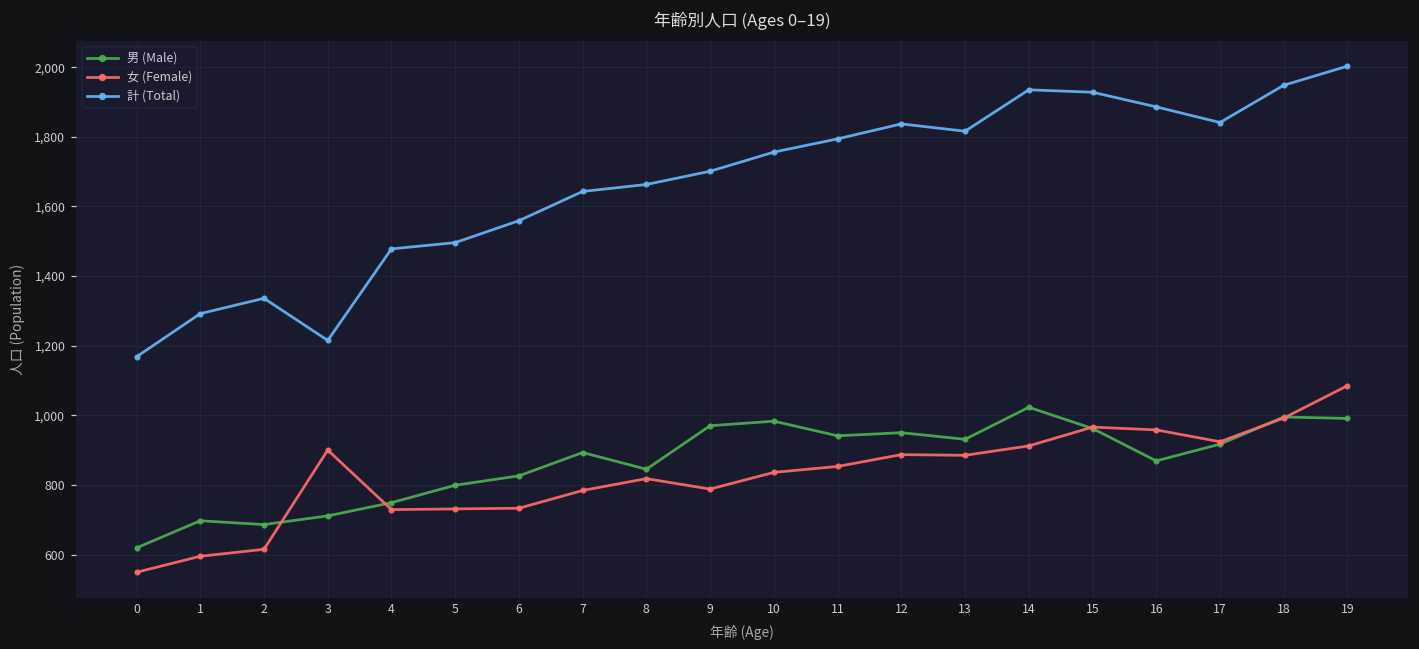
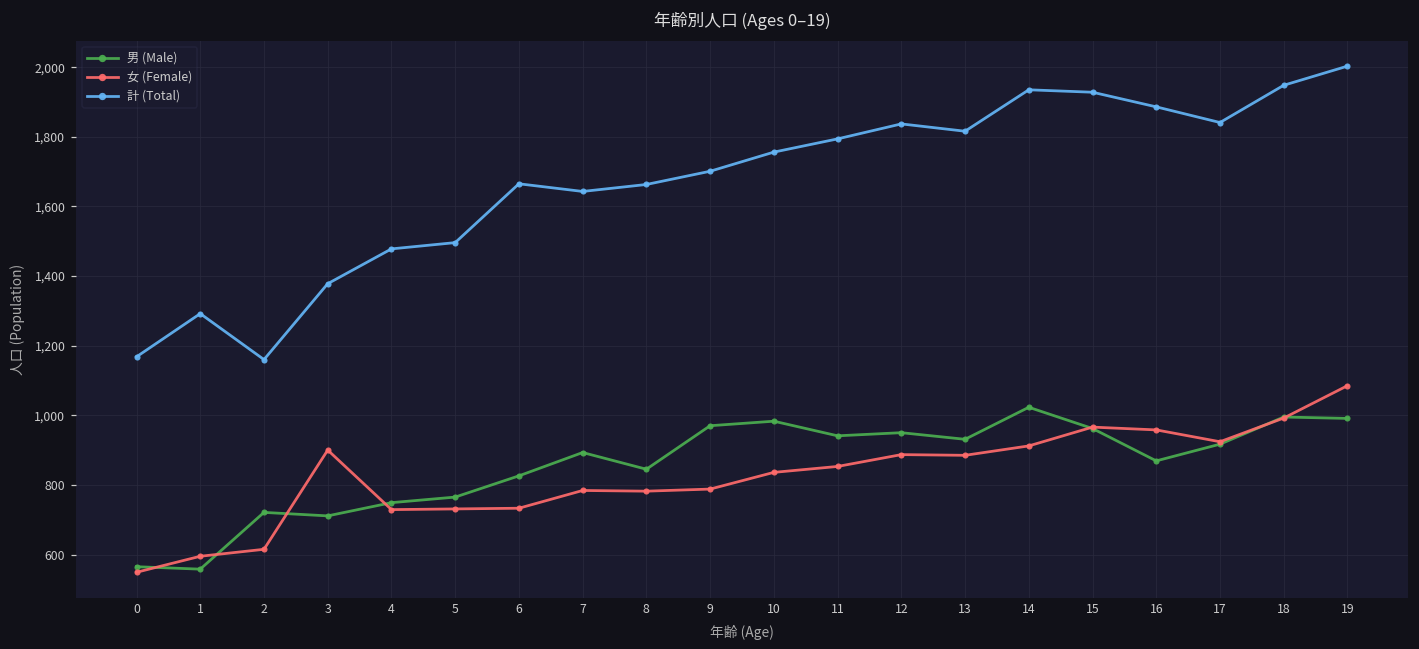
  {
    "男 (Male)": {
-     "0": "620",
-     "1": "700",
-     "2": "690",
+     "0": "570",
+     "1": "560",
+     "2": "720",
      "3": "710",
      "4": "750",
-     "5": "800",
+     "5": "770",
      "6": "830",
      "7": "890",
      "8": "850",
      "9": "970",
      "10": "980",
      "11": "940",
      "12": "950",
      "13": "930",
      "14": "1,020",
      "16": "870",
      "19": "990"
    },
    "女 (Female)": {
      "0": "550",
      "1": "600",
      "2": "620",
      "3": "900",
      "4": "730",
      "5": "730",
      "6": "730",
      "7": "780",
-     "8": "820",
+     "8": "780",
      "9": "790",
      "10": "840",
      "11": "850",
      "12": "890",
      "13": "890",
      "14": "910",
      "16": "960",
      "19": "1,090"
    },
    "計 (Total)": {
      "0": "1,170",
      "1": "1,290",
-     "2": "1,340",
-     "3": "1,220",
+     "2": "1,160",
+     "3": "1,380",
      "4": "1,480",
      "5": "1,500",
-     "6": "1,560",
+     "6": "1,670",
      "7": "1,640",
      "8": "1,660",
      "9": "1,700",
      "10": "1,760",
      "11": "1,790",
      "12": "1,840",
      "13": "1,820",
      "14": "1,940",
      "15": "1,930",
      "16": "1,890",
      "17": "1,840",
      "18": "1,950",
      "19": "2,000"
    }
  }
